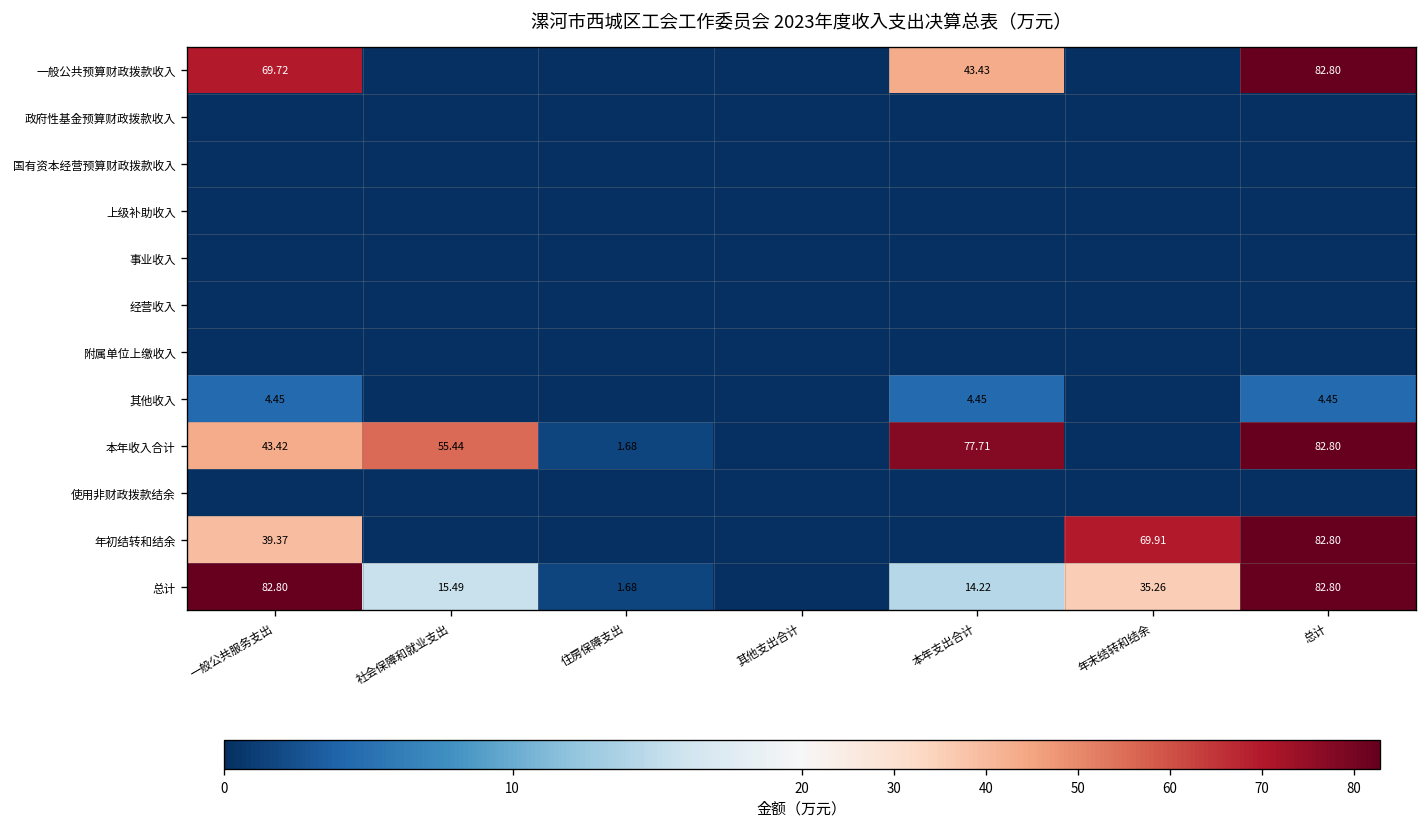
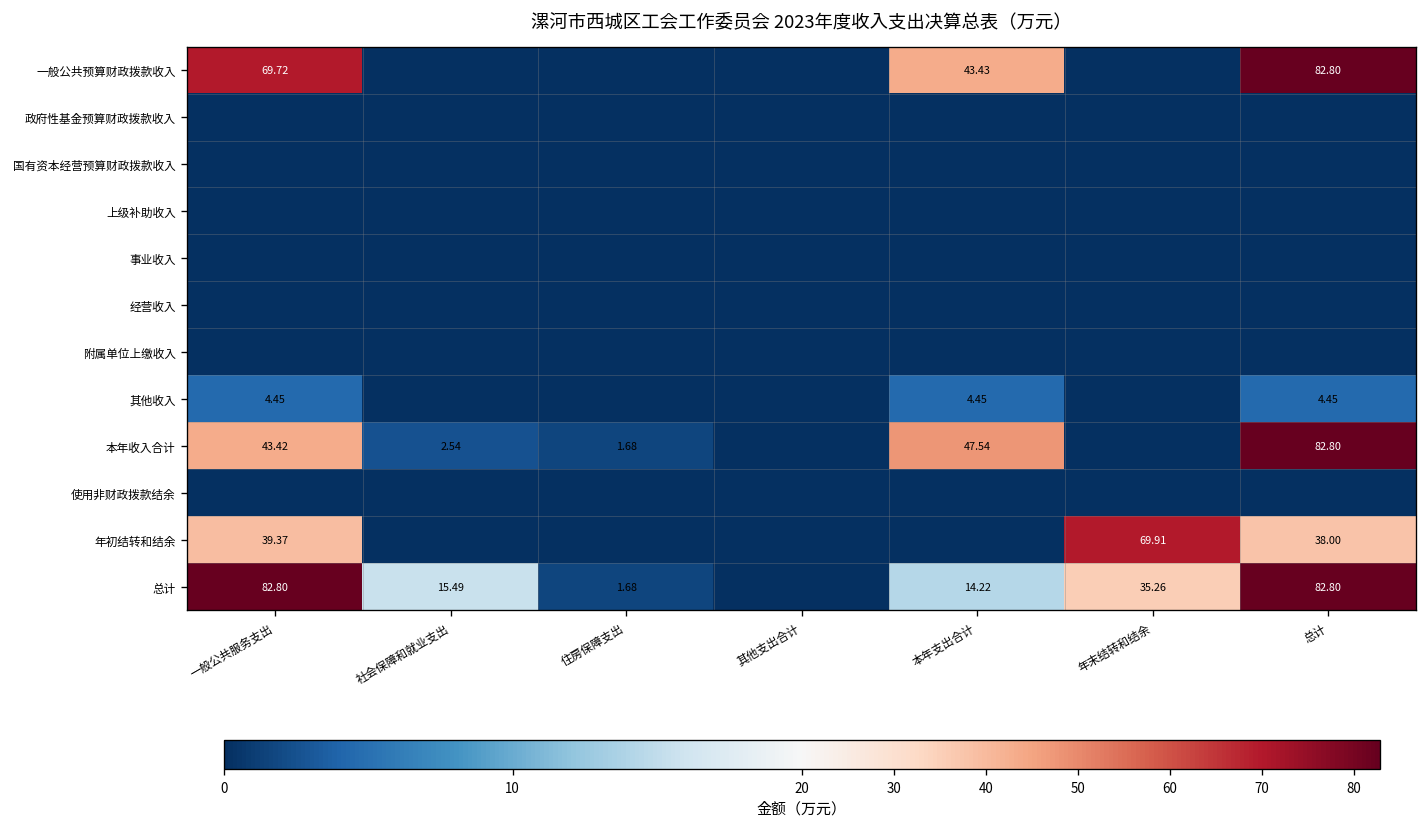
  {
    "一般公共预算财政拨款收入": {
      "一般公共服务支出": 69.72,
      "本年支出合计": 43.43,
      "总计": 82.80
    },
    "其他收入": {
      "一般公共服务支出": 4.45,
      "本年支出合计": 4.45,
      "总计": 4.45
    },
    "本年收入合计": {
      "一般公共服务支出": 43.42,
-     "社会保障和就业支出": 55.44,
+     "社会保障和就业支出": 2.54,
      "住房保障支出": 1.68,
-     "本年支出合计": 77.71,
+     "本年支出合计": 47.54,
      "总计": 82.80
    },
    "年初结转和结余": {
      "一般公共服务支出": 39.37,
      "年末结转和结余": 69.91,
-     "总计": 82.80
+     "总计": 38.00
    },
    "总计": {
      "一般公共服务支出": 82.80,
      "社会保障和就业支出": 15.49,
      "住房保障支出": 1.68,
      "本年支出合计": 14.22,
      "年末结转和结余": 35.26,
      "总计": 82.80
    }
  }
